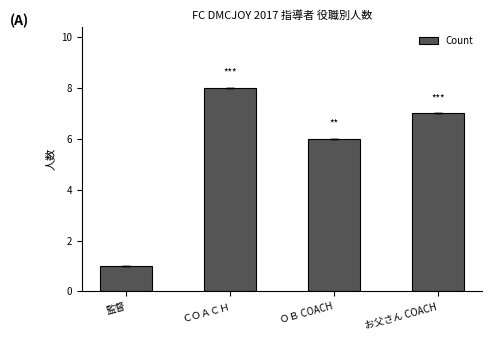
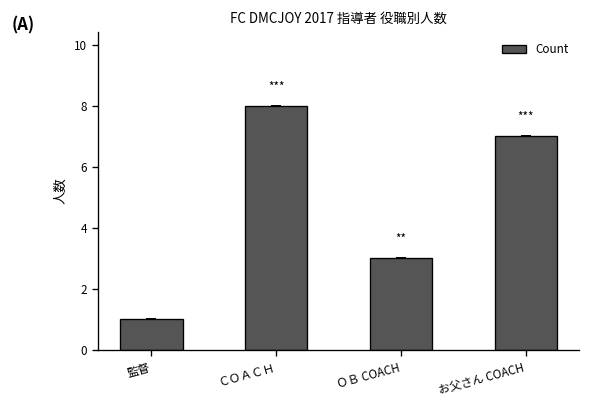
  {
    "監督": 1,
    "ＣＯＡＣＨ": 8,
-   "ＯＢ COACH": 6,
+   "ＯＢ COACH": 3,
    "お父さん COACH": 7
  }
